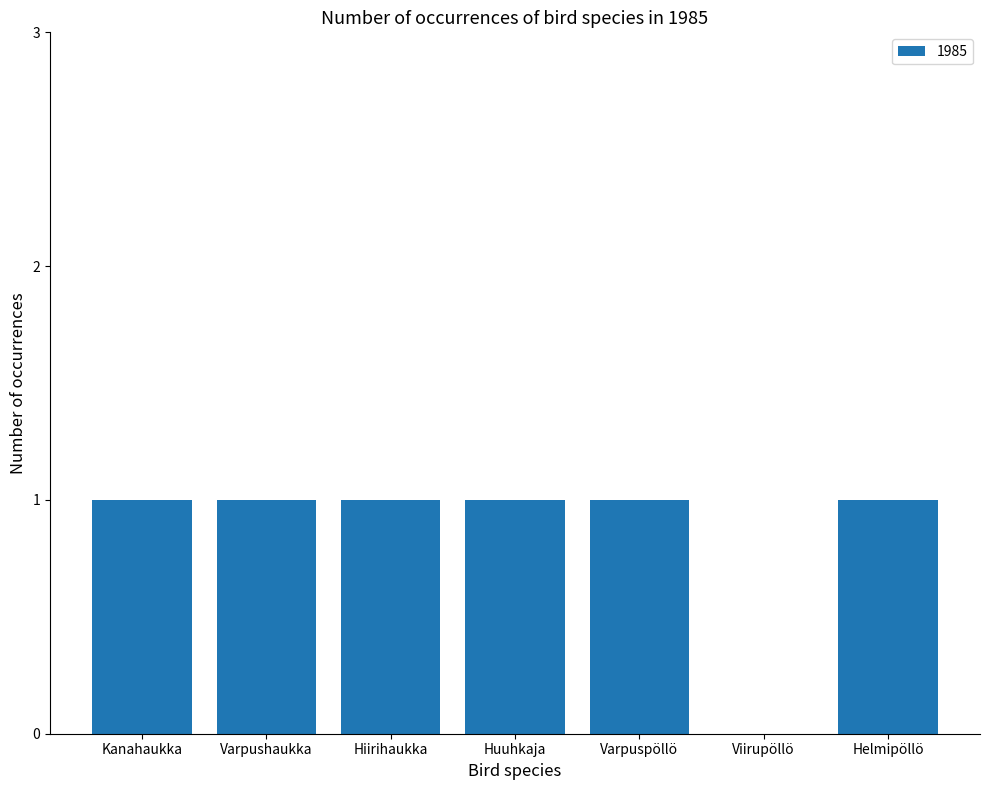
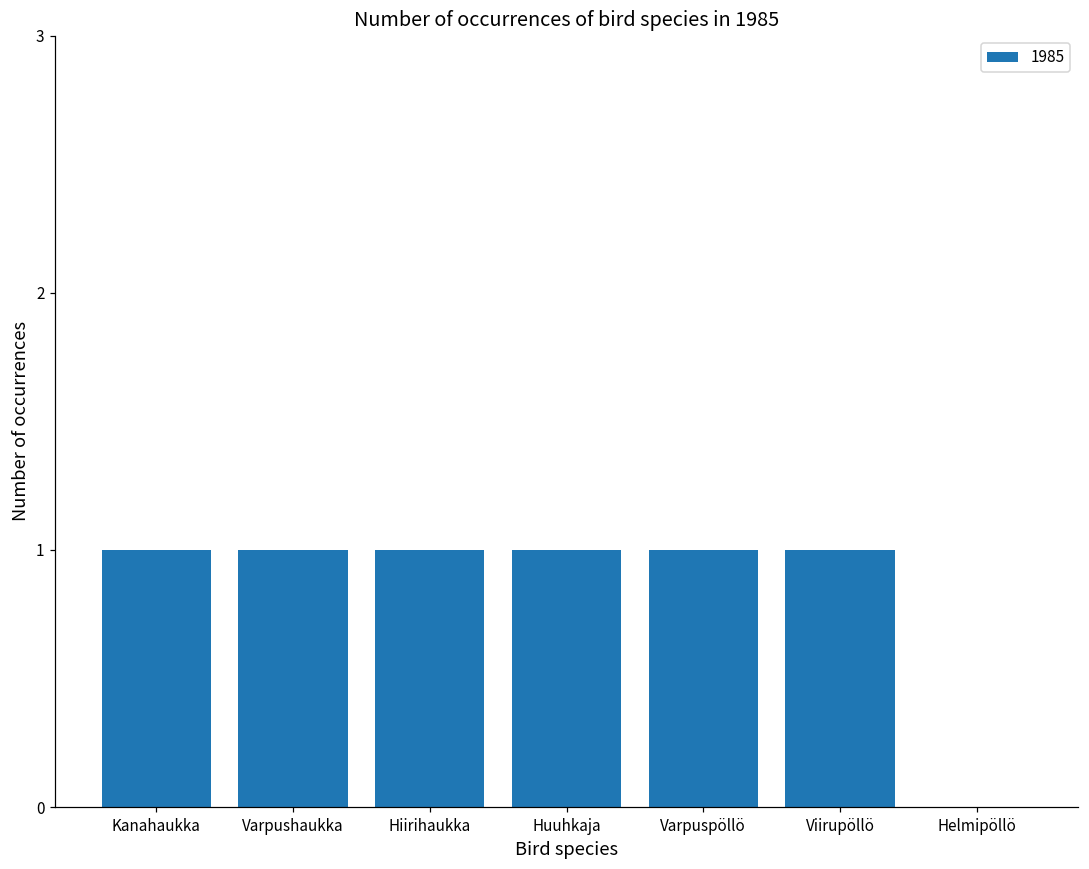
  {
    "Kanahaukka": 1,
    "Varpushaukka": 1,
    "Hiirihaukka": 1,
    "Huuhkaja": 1,
    "Varpuspöllö": 1,
-   "Viirupöllö": 0,
-   "Helmipöllö": 1
+   "Viirupöllö": 1,
+   "Helmipöllö": 0
  }
